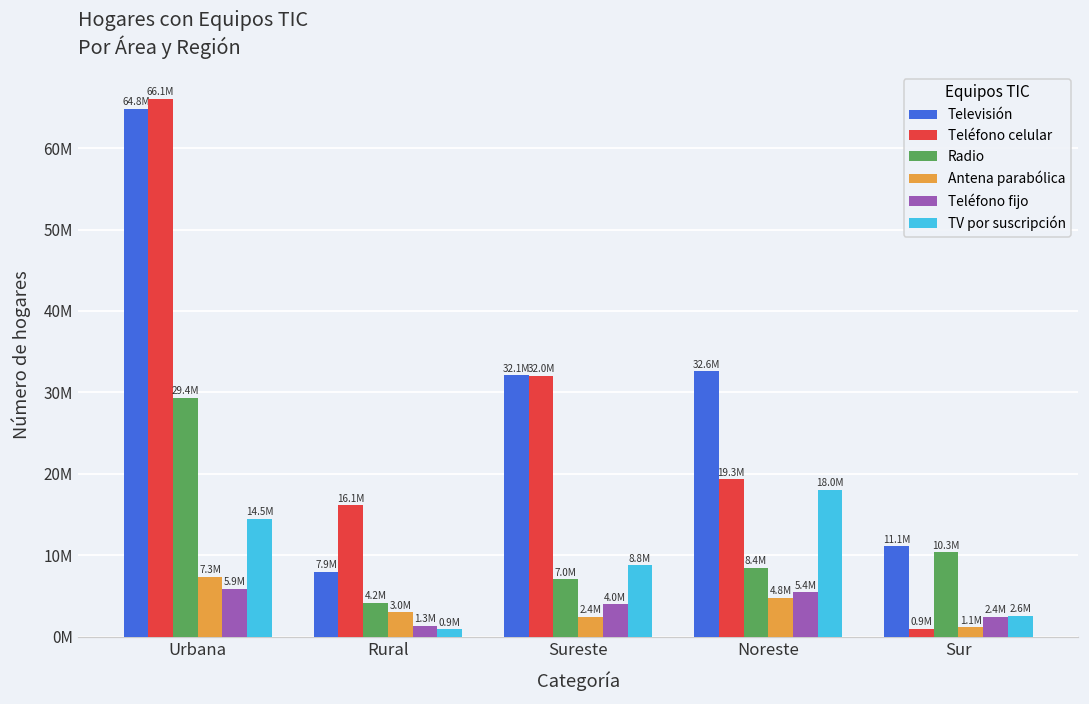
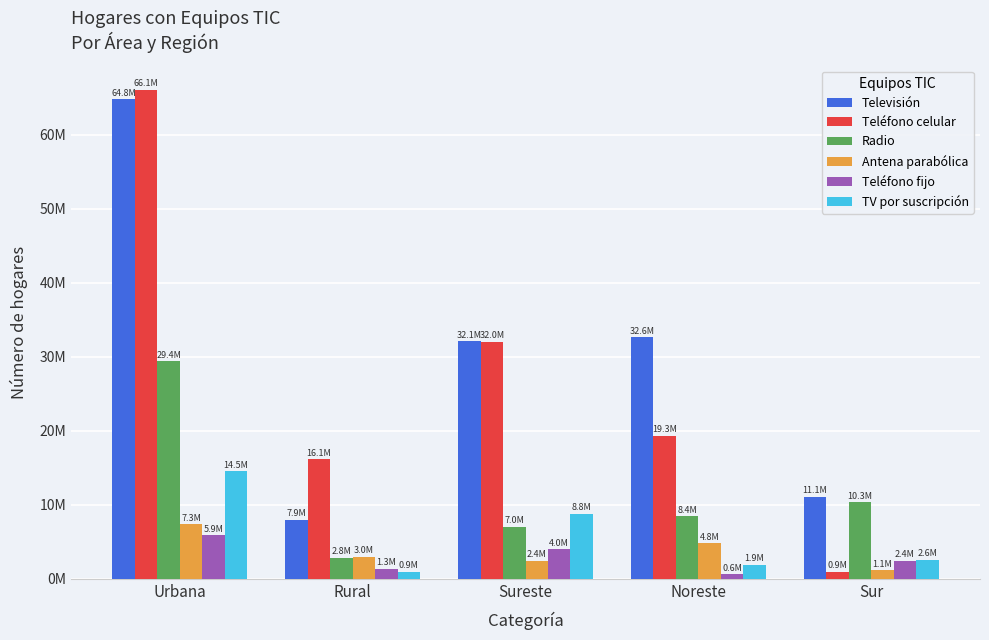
  {
    "Televisión": {
      "Urbana": "64.8M",
      "Rural": "7.9M",
      "Sureste": "32.1M",
      "Noreste": "32.6M",
      "Sur": "11.1M"
    },
    "Teléfono celular": {
      "Urbana": "66.1M",
      "Rural": "16.1M",
      "Sureste": "32.0M",
      "Noreste": "19.3M",
      "Sur": "0.9M"
    },
    "Radio": {
      "Urbana": "29.4M",
-     "Rural": "4.2M",
+     "Rural": "2.8M",
      "Sureste": "7.0M",
      "Noreste": "8.4M",
      "Sur": "10.3M"
    },
    "Antena parabólica": {
      "Urbana": "7.3M",
      "Rural": "3.0M",
      "Sureste": "2.4M",
      "Noreste": "4.8M",
      "Sur": "1.1M"
    },
    "Teléfono fijo": {
      "Urbana": "5.9M",
      "Rural": "1.3M",
      "Sureste": "4.0M",
-     "Noreste": "5.4M",
+     "Noreste": "0.6M",
      "Sur": "2.4M"
    },
    "TV por suscripción": {
      "Urbana": "14.5M",
      "Rural": "0.9M",
      "Sureste": "8.8M",
-     "Noreste": "18.0M",
+     "Noreste": "1.9M",
      "Sur": "2.6M"
    }
  }
